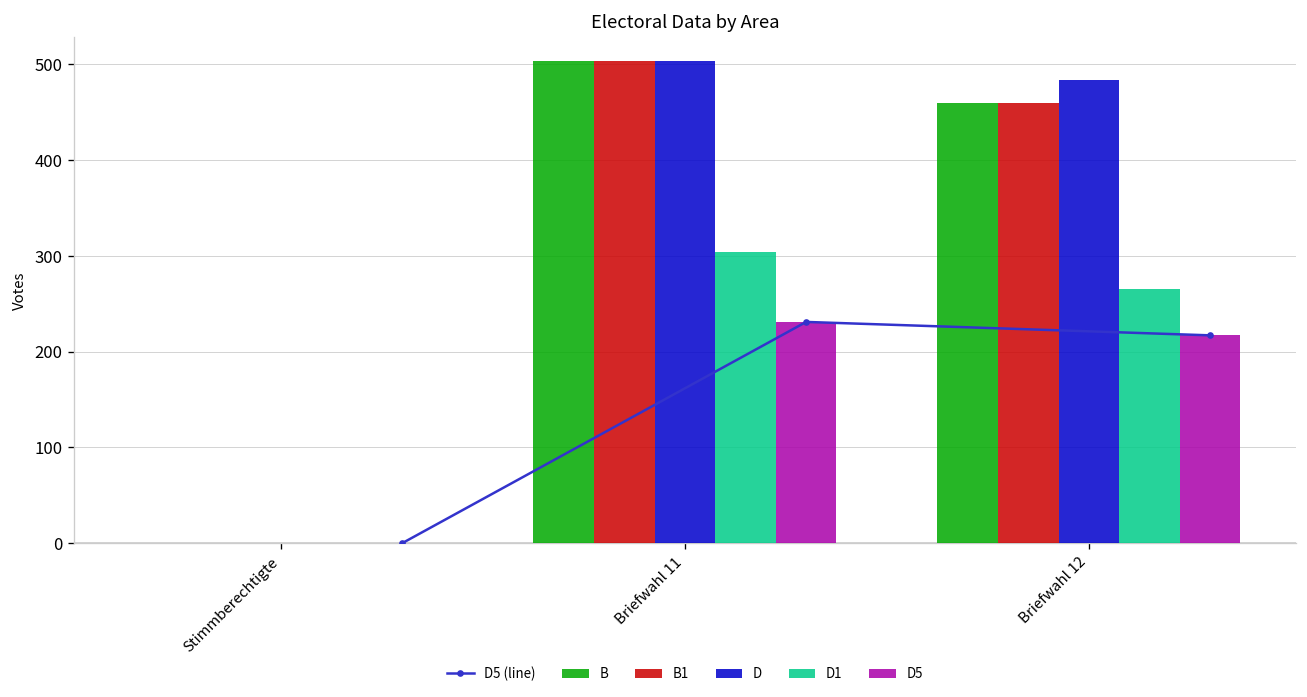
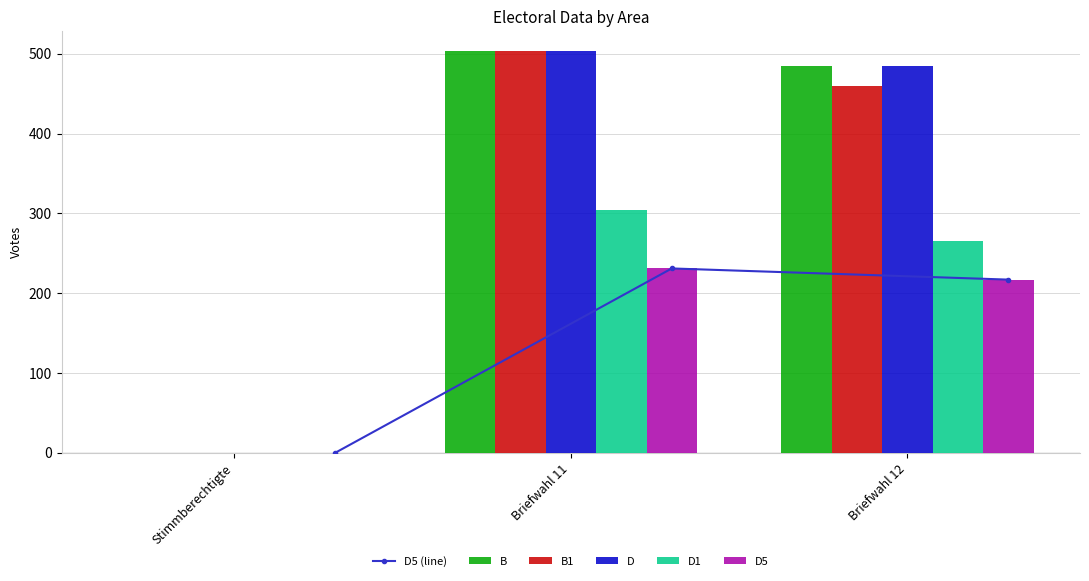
  {
    "B": {
      "Stimmberechtigte": 0,
      "Briefwahl 11": 500,
-     "Briefwahl 12": 460
+     "Briefwahl 12": 480
    },
    "B1": {
      "Stimmberechtigte": 0,
      "Briefwahl 11": 500,
      "Briefwahl 12": 460
    },
    "D": {
      "Stimmberechtigte": 0,
      "Briefwahl 11": 500,
      "Briefwahl 12": 480
    },
    "D1": {
      "Stimmberechtigte": 0,
      "Briefwahl 11": 300,
      "Briefwahl 12": 270
    },
    "D5": {
      "Stimmberechtigte": 0,
      "Briefwahl 11": 230,
      "Briefwahl 12": 220
    }
  }
